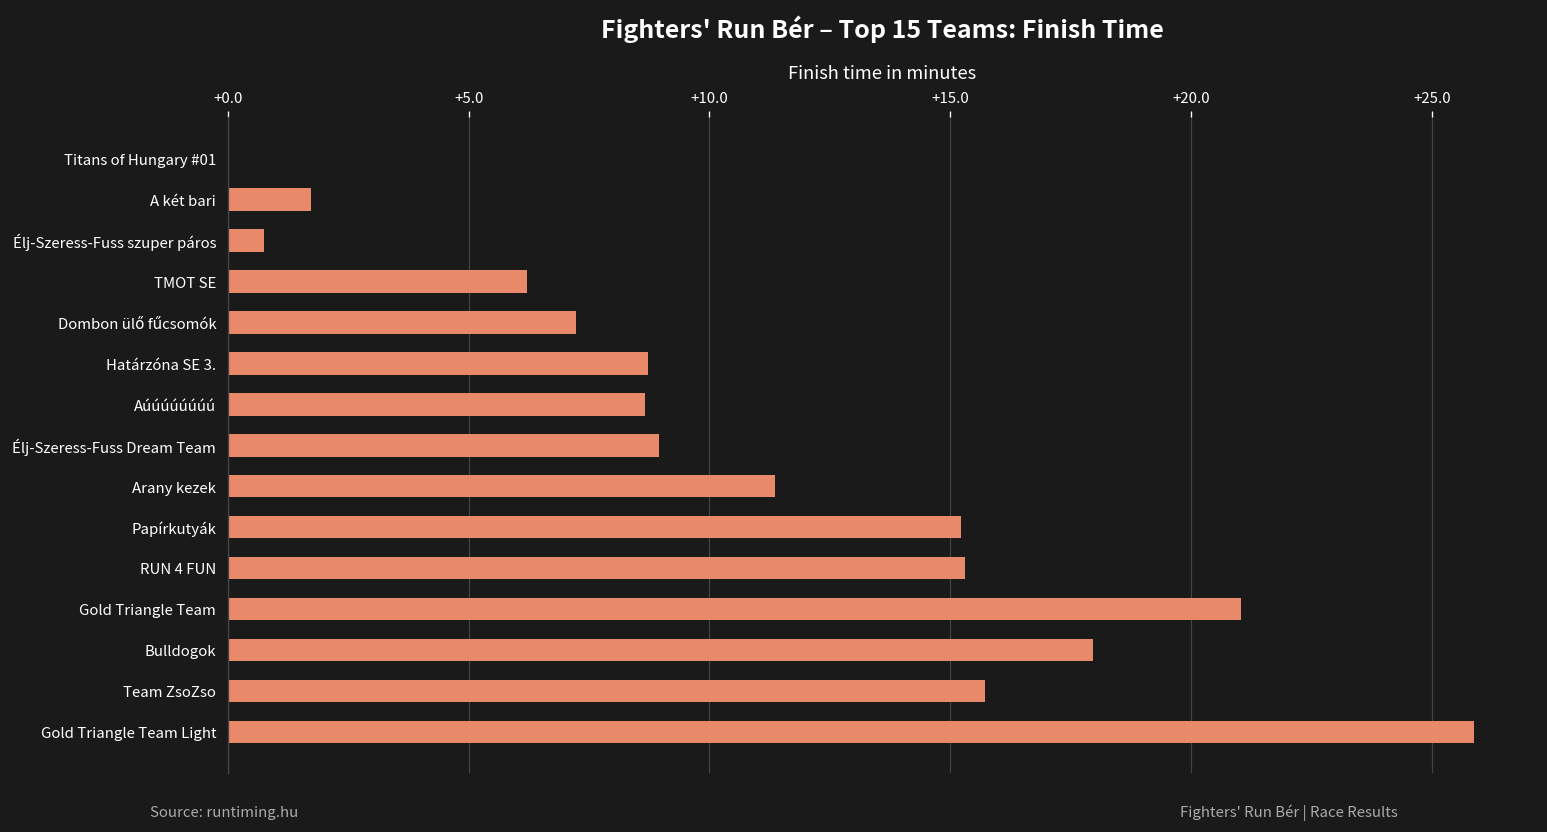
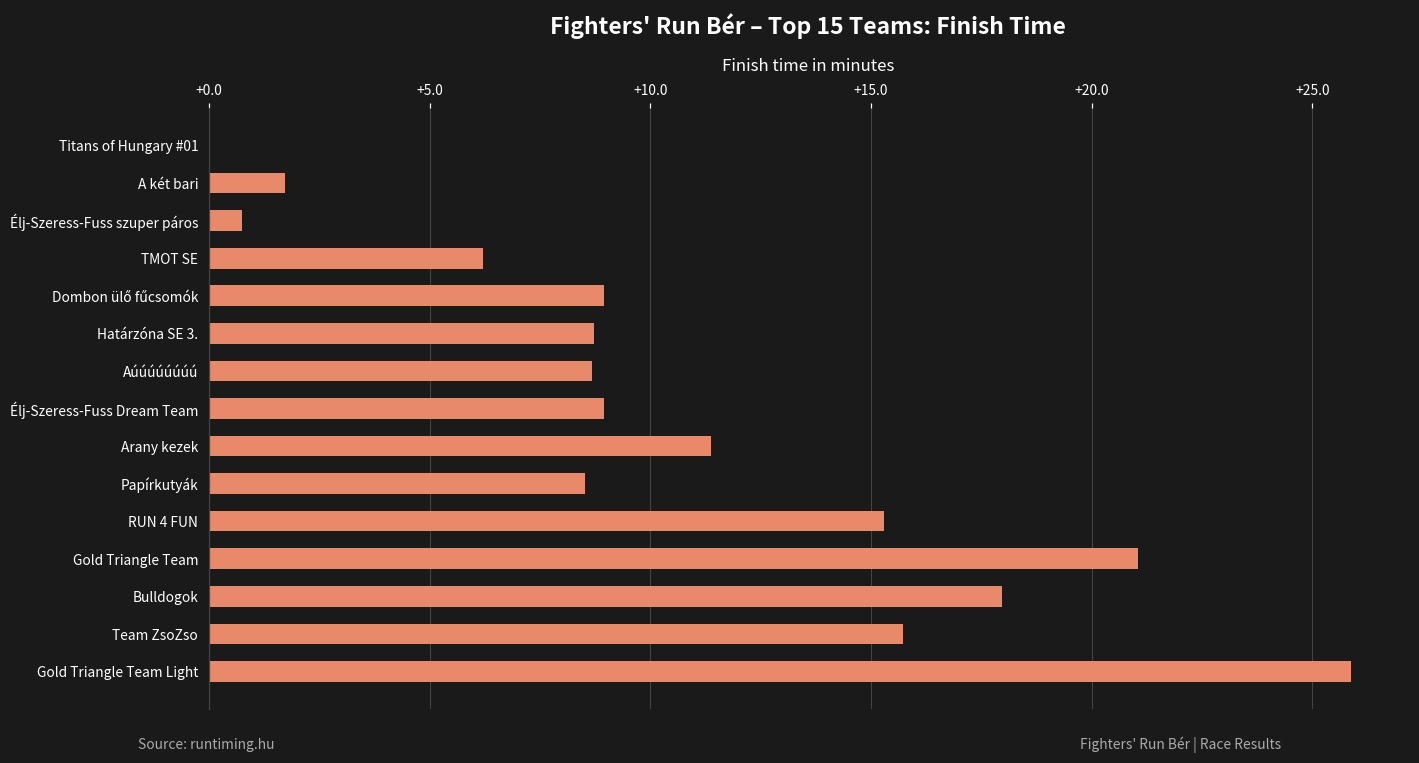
  {
    "Titans of Hungary #01": "+0.0",
    "A két bari": "+1.7",
    "Élj-Szeress-Fuss szuper páros": "+0.8",
    "TMOT SE": "+6.2",
-   "Dombon ülő fűcsomók": "+7.2",
+   "Dombon ülő fűcsomók": "+9.0",
    "Határzóna SE 3.": "+8.7",
    "Aúúúúúúúú": "+8.7",
    "Élj-Szeress-Fuss Dream Team": "+9.0",
    "Arany kezek": "+11.4",
-   "Papírkutyák": "+15.2",
+   "Papírkutyák": "+8.5",
    "RUN 4 FUN": "+15.3",
    "Gold Triangle Team": "+21.0",
    "Bulldogok": "+18.0",
    "Team ZsoZso": "+15.7",
    "Gold Triangle Team Light": "+25.9"
  }
